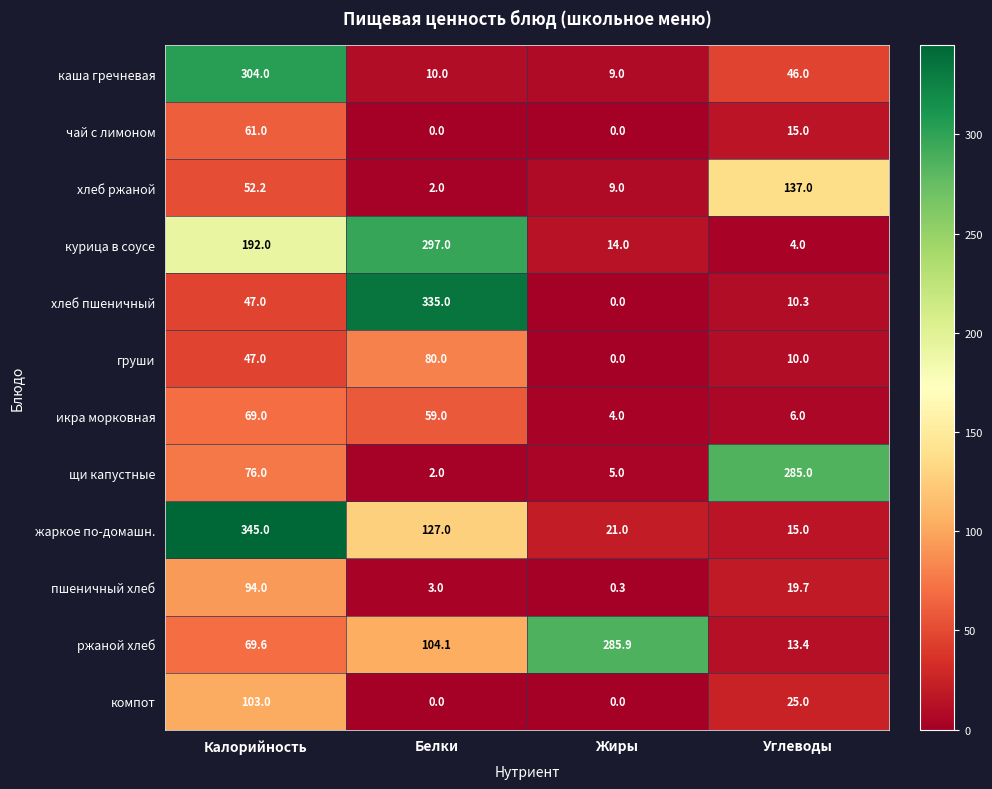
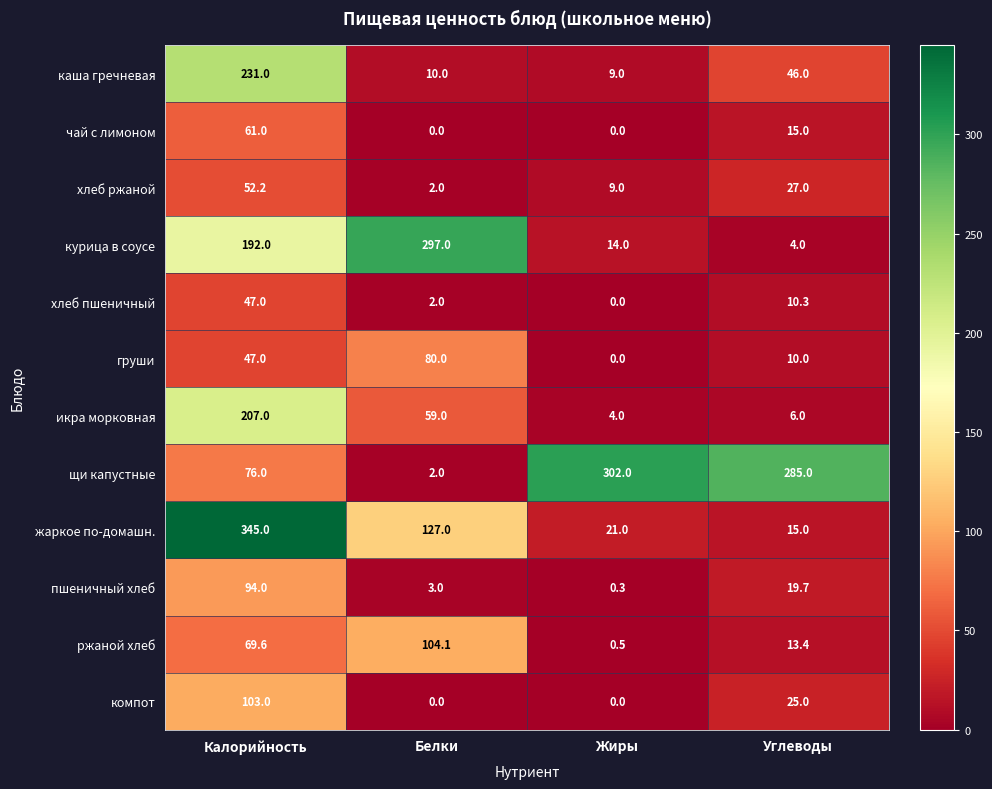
  {
    "каша гречневая": {
-     "Калорийность": 304.0,
+     "Калорийность": 231.0,
      "Белки": 10.0,
      "Жиры": 9.0,
      "Углеводы": 46.0
    },
    "чай с лимоном": {
      "Калорийность": 61.0,
      "Белки": 0.0,
      "Жиры": 0.0,
      "Углеводы": 15.0
    },
    "хлеб ржаной": {
      "Калорийность": 52.2,
      "Белки": 2.0,
      "Жиры": 9.0,
-     "Углеводы": 137.0
+     "Углеводы": 27.0
    },
    "курица в соусе": {
      "Калорийность": 192.0,
      "Белки": 297.0,
      "Жиры": 14.0,
      "Углеводы": 4.0
    },
    "хлеб пшеничный": {
      "Калорийность": 47.0,
-     "Белки": 335.0,
+     "Белки": 2.0,
      "Жиры": 0.0,
      "Углеводы": 10.3
    },
    "груши": {
      "Калорийность": 47.0,
      "Белки": 80.0,
      "Жиры": 0.0,
      "Углеводы": 10.0
    },
    "икра морковная": {
-     "Калорийность": 69.0,
+     "Калорийность": 207.0,
      "Белки": 59.0,
      "Жиры": 4.0,
      "Углеводы": 6.0
    },
    "щи капустные": {
      "Калорийность": 76.0,
      "Белки": 2.0,
-     "Жиры": 5.0,
+     "Жиры": 302.0,
      "Углеводы": 285.0
    },
    "жаркое по-домашн.": {
      "Калорийность": 345.0,
      "Белки": 127.0,
      "Жиры": 21.0,
      "Углеводы": 15.0
    },
    "пшеничный хлеб": {
      "Калорийность": 94.0,
      "Белки": 3.0,
      "Жиры": 0.3,
      "Углеводы": 19.7
    },
    "ржаной хлеб": {
      "Калорийность": 69.6,
      "Белки": 104.1,
-     "Жиры": 285.9,
+     "Жиры": 0.5,
      "Углеводы": 13.4
    },
    "компот": {
      "Калорийность": 103.0,
      "Белки": 0.0,
      "Жиры": 0.0,
      "Углеводы": 25.0
    }
  }
